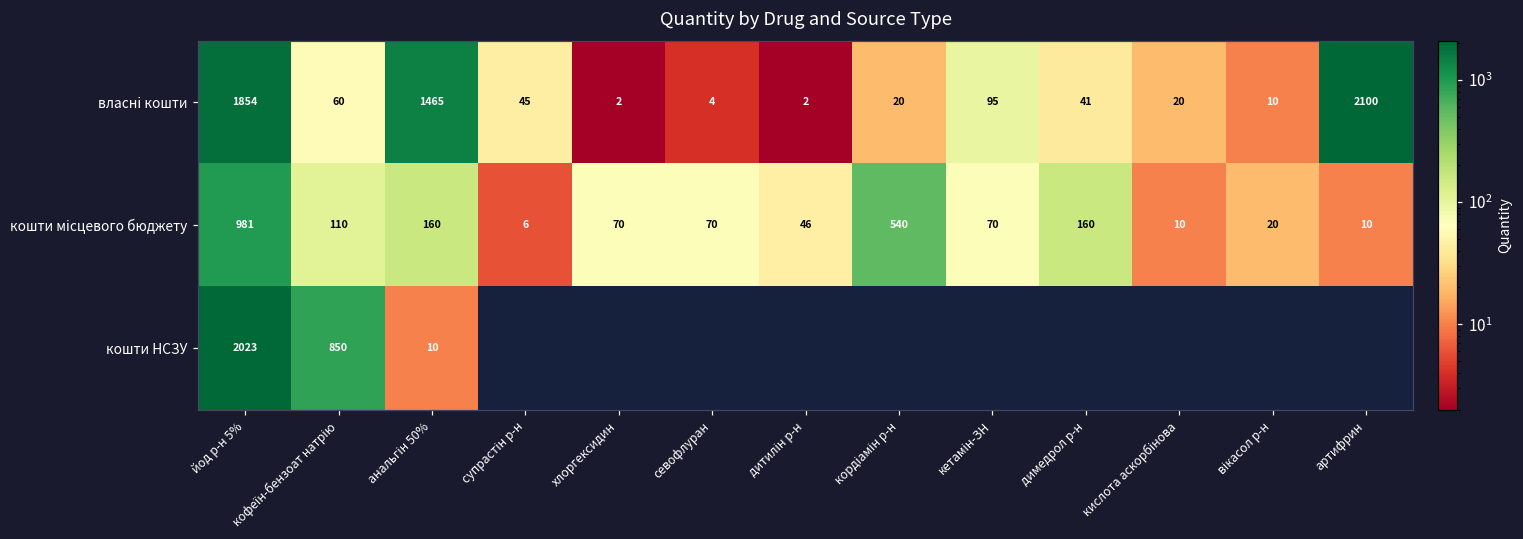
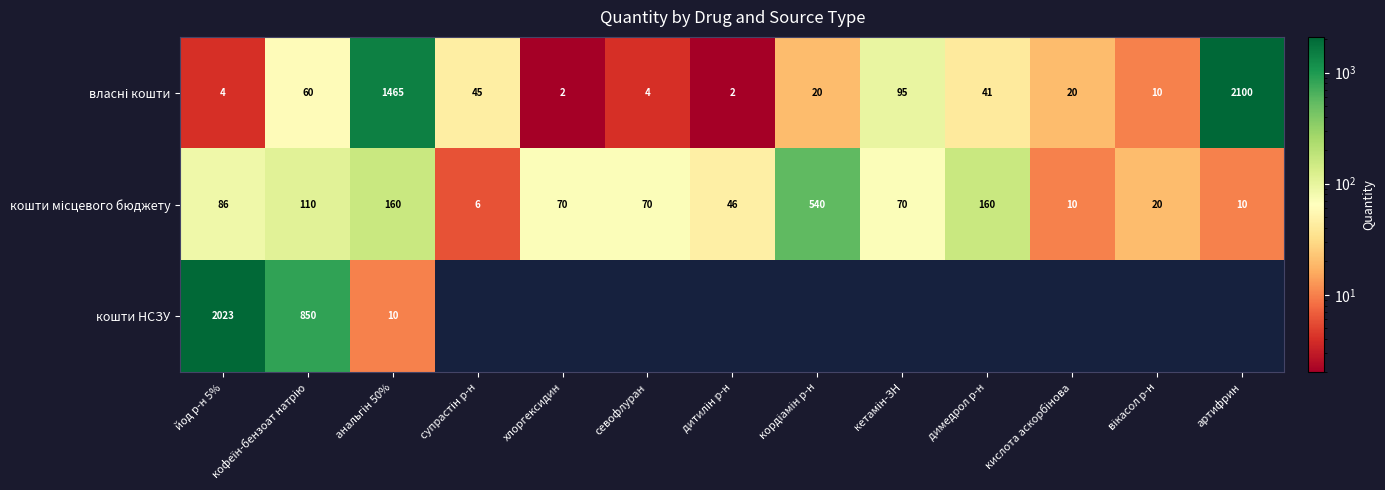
  {
    "власні кошти": {
-     "йод р-н 5%": 1854,
+     "йод р-н 5%": 4,
      "кофеїн-бензоат натрію": 60,
      "анальгін 50%": 1465,
      "супрастін р-н": 45,
      "хлоргексидин": 2,
      "севофлуран": 4,
      "дитилін р-н": 2,
      "кордіамін р-н": 20,
      "кетамін-ЗН": 95,
      "димедрол р-н": 41,
      "кислота аскорбінова": 20,
      "вікасол р-н": 10,
      "артифрин": 2100
    },
    "кошти місцевого бюджету": {
-     "йод р-н 5%": 981,
+     "йод р-н 5%": 86,
      "кофеїн-бензоат натрію": 110,
      "анальгін 50%": 160,
      "супрастін р-н": 6,
      "хлоргексидин": 70,
      "севофлуран": 70,
      "дитилін р-н": 46,
      "кордіамін р-н": 540,
      "кетамін-ЗН": 70,
      "димедрол р-н": 160,
      "кислота аскорбінова": 10,
      "вікасол р-н": 20,
      "артифрин": 10
    },
    "кошти НСЗУ": {
      "йод р-н 5%": 2023,
      "кофеїн-бензоат натрію": 850,
      "анальгін 50%": 10
    }
  }
